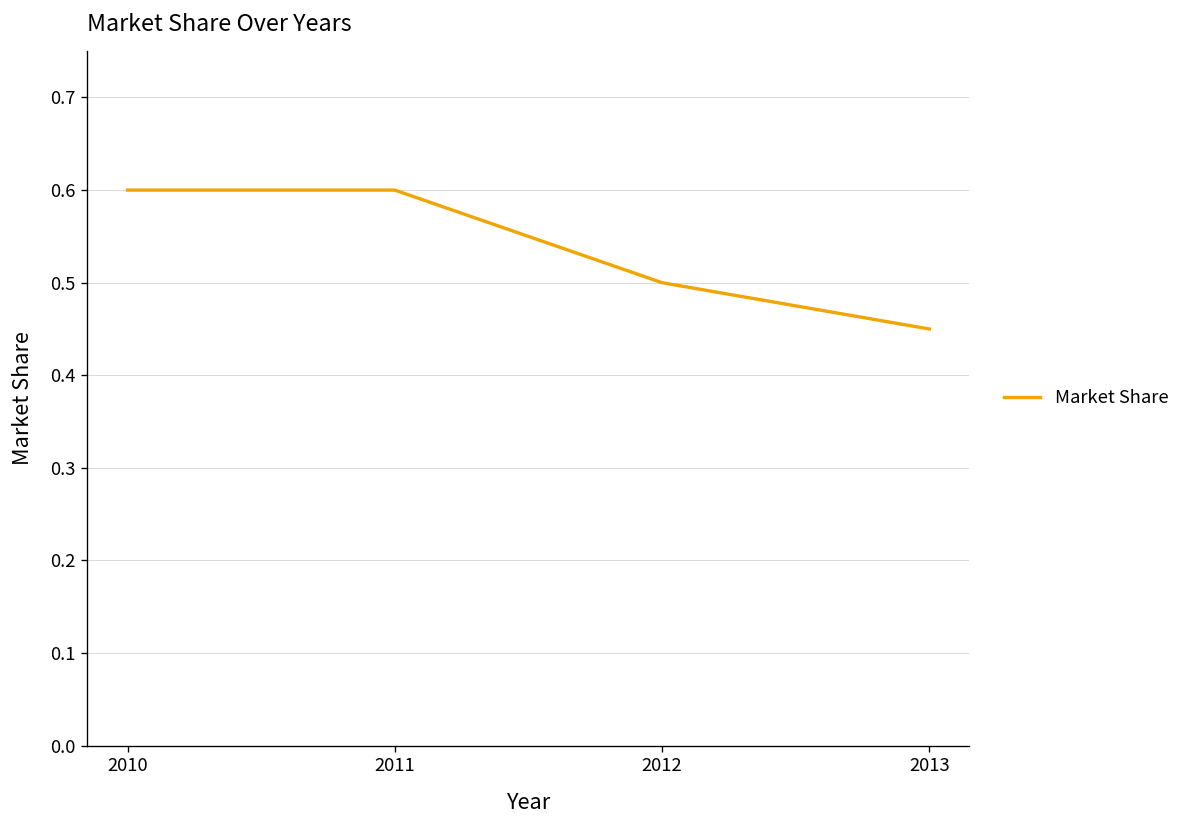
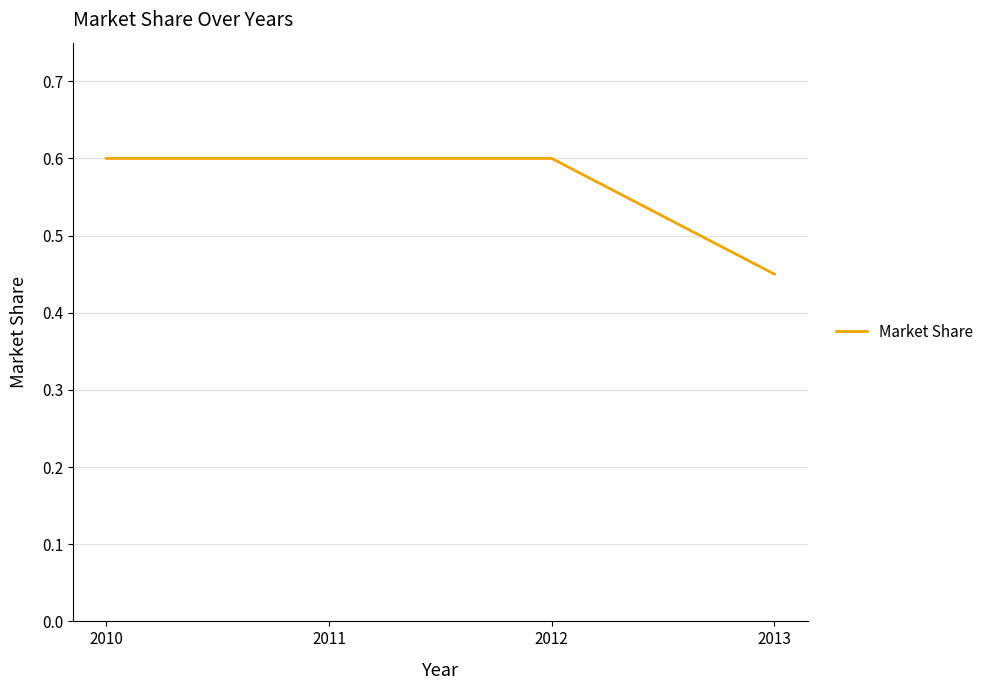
  {
    "2010": 0.6,
    "2011": 0.6,
-   "2012": 0.5,
+   "2012": 0.6,
    "2013": 0.45
  }
